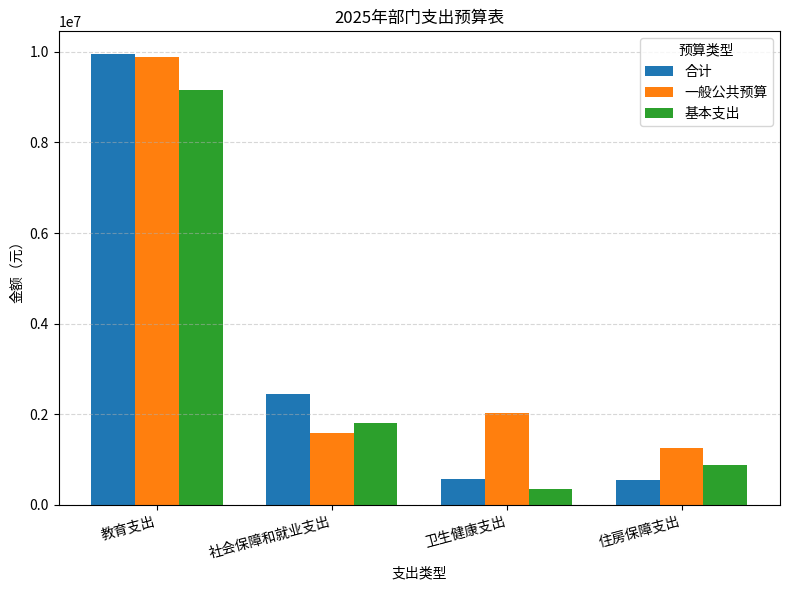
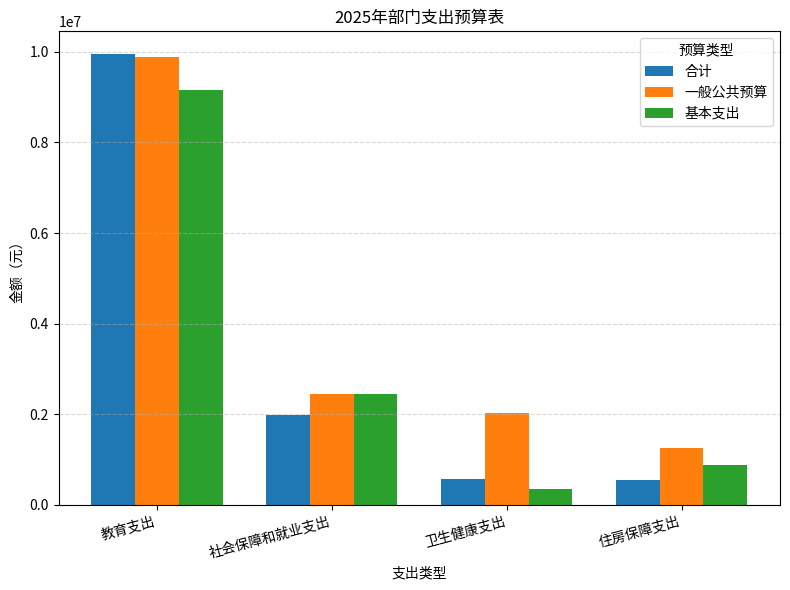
  {
    "合计": {
      "教育支出": 10000000,
-     "社会保障和就业支出": 2400000,
+     "社会保障和就业支出": 2000000,
      "卫生健康支出": 600000,
      "住房保障支出": 600000
    },
    "一般公共预算": {
      "教育支出": 9900000,
-     "社会保障和就业支出": 1600000,
+     "社会保障和就业支出": 2400000,
      "卫生健康支出": 2000000,
      "住房保障支出": 1300000
    },
    "基本支出": {
      "教育支出": 9200000,
-     "社会保障和就业支出": 1800000,
+     "社会保障和就业支出": 2400000,
      "卫生健康支出": 300000,
      "住房保障支出": 900000
    }
  }
